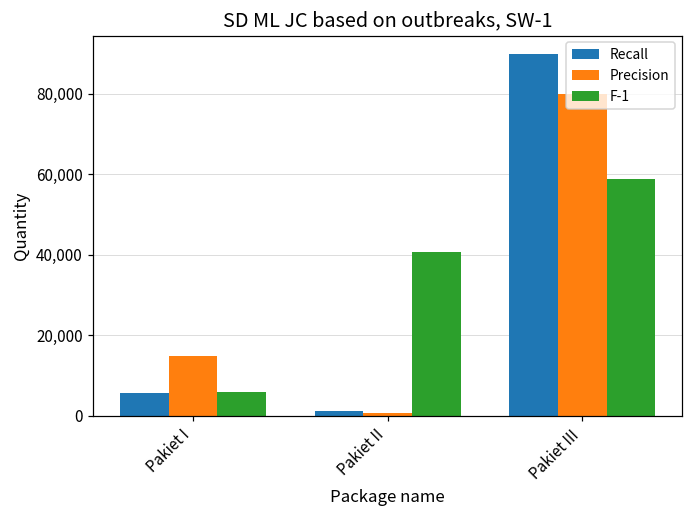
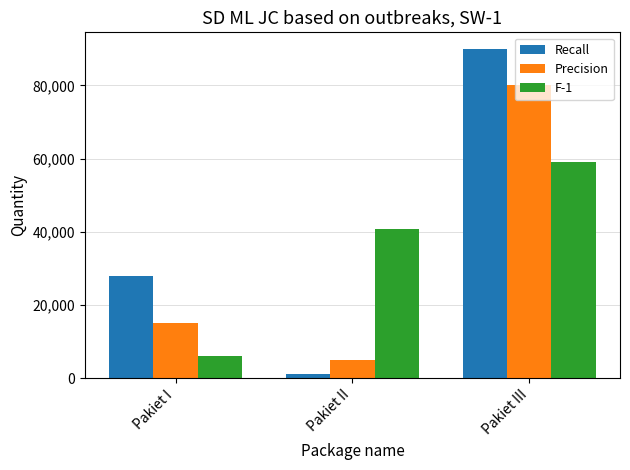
  {
    "Recall": {
-     "Pakiet I": "6,000",
+     "Pakiet I": "28,000",
      "Pakiet II": "1,000",
      "Pakiet III": "90,000"
    },
    "Precision": {
      "Pakiet I": "15,000",
-     "Pakiet II": "1,000"
+     "Pakiet II": "5,000"
    },
    "F-1": {
      "Pakiet I": "6,000",
      "Pakiet II": "41,000",
      "Pakiet III": "59,000"
    }
  }
